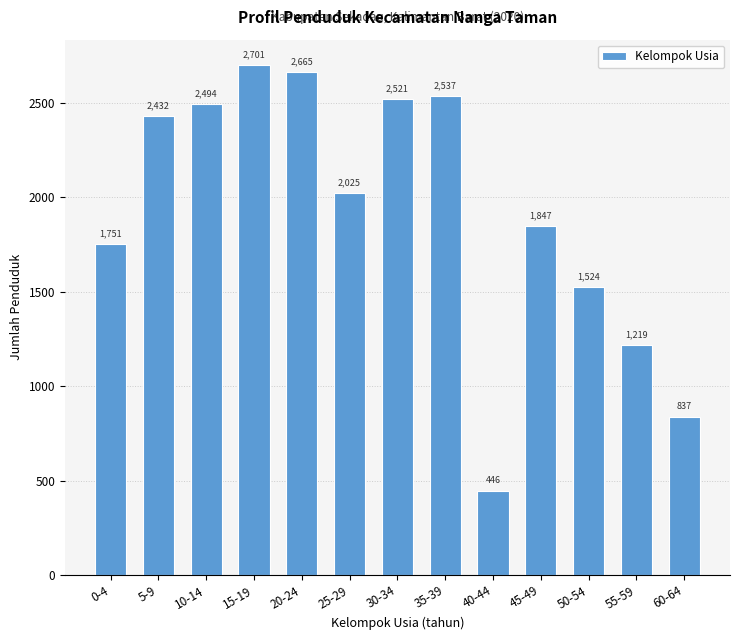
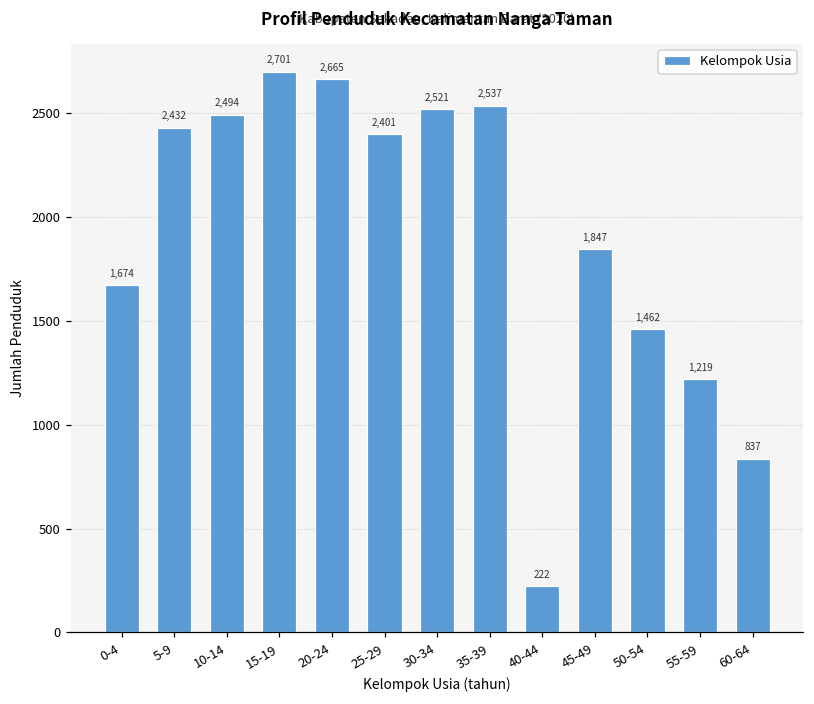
  {
-   "0-4": "1,751",
+   "0-4": "1,674",
    "5-9": "2,432",
    "10-14": "2,494",
    "15-19": "2,701",
    "20-24": "2,665",
-   "25-29": "2,025",
+   "25-29": "2,401",
    "30-34": "2,521",
    "35-39": "2,537",
-   "40-44": "446",
+   "40-44": "222",
    "45-49": "1,847",
-   "50-54": "1,524",
+   "50-54": "1,462",
    "55-59": "1,219",
    "60-64": "837"
  }
